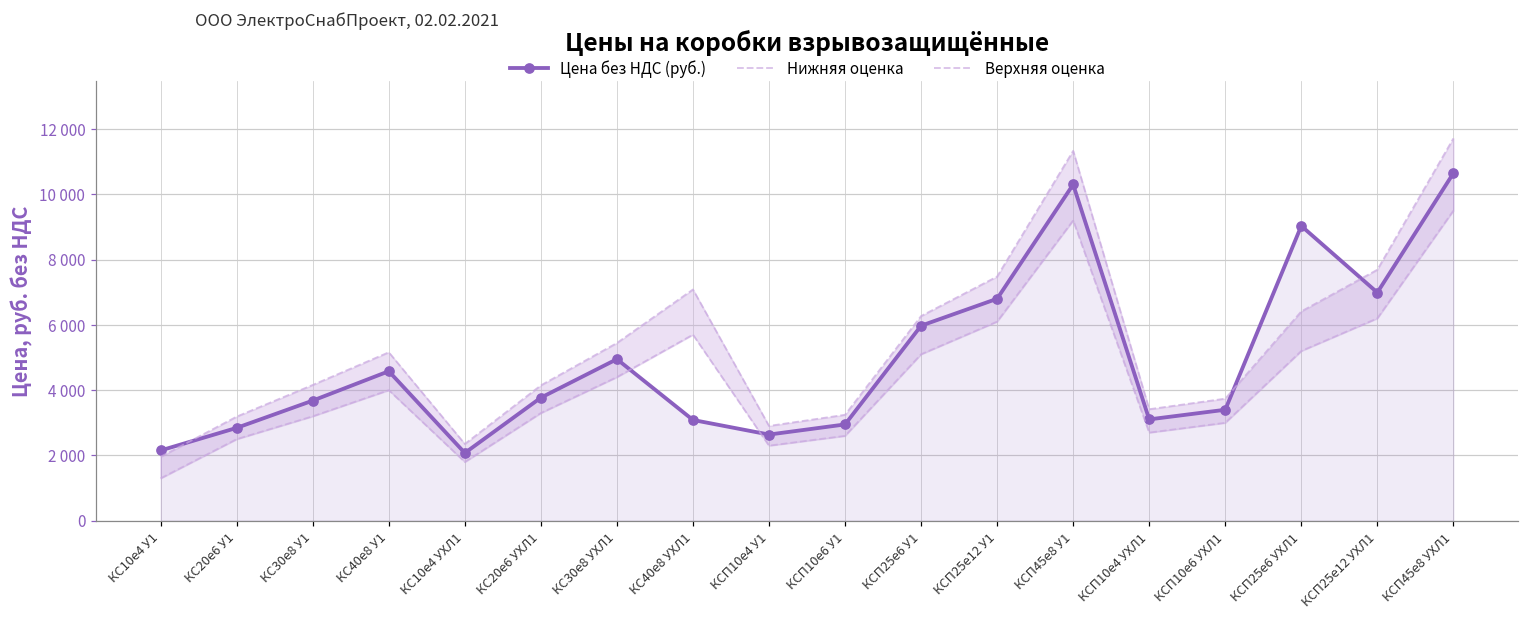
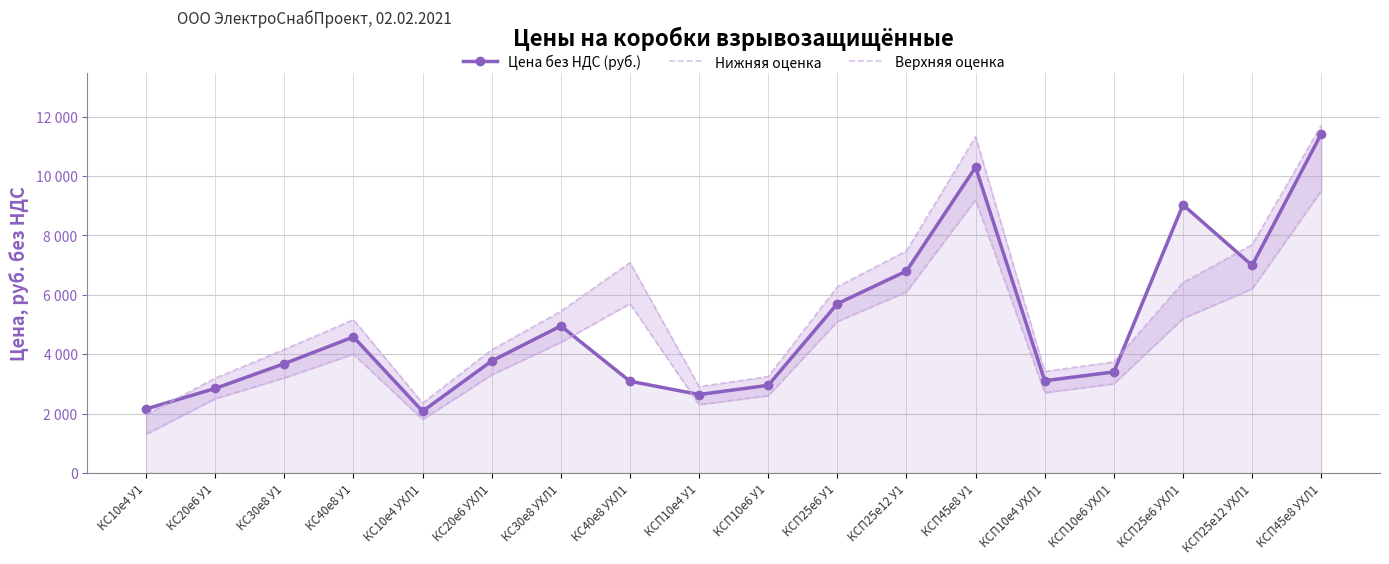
  {
    "Цена без НДС (руб.)": {
      "КС10е4 У1": 2200,
      "КС20е6 У1": 2800,
      "КС30е8 У1": 3700,
      "КС40е8 У1": 4600,
      "КС10е4 УХЛ1": 2100,
      "КС20е6 УХЛ1": 3800,
      "КС30е8 УХЛ1": 5000,
      "КС40е8 УХЛ1": 3100,
      "КСП10е4 У1": 2600,
      "КСП10е6 У1": 3000,
-     "КСП25е6 У1": 6000,
+     "КСП25е6 У1": 5700,
      "КСП25е12 У1": 6800,
      "КСП45е8 У1": 10300,
      "КСП10е4 УХЛ1": 3100,
      "КСП10е6 УХЛ1": 3400,
      "КСП25е6 УХЛ1": 9000,
      "КСП25е12 УХЛ1": 7000,
-     "КСП45е8 УХЛ1": 10600
+     "КСП45е8 УХЛ1": 11400
    }
  }
